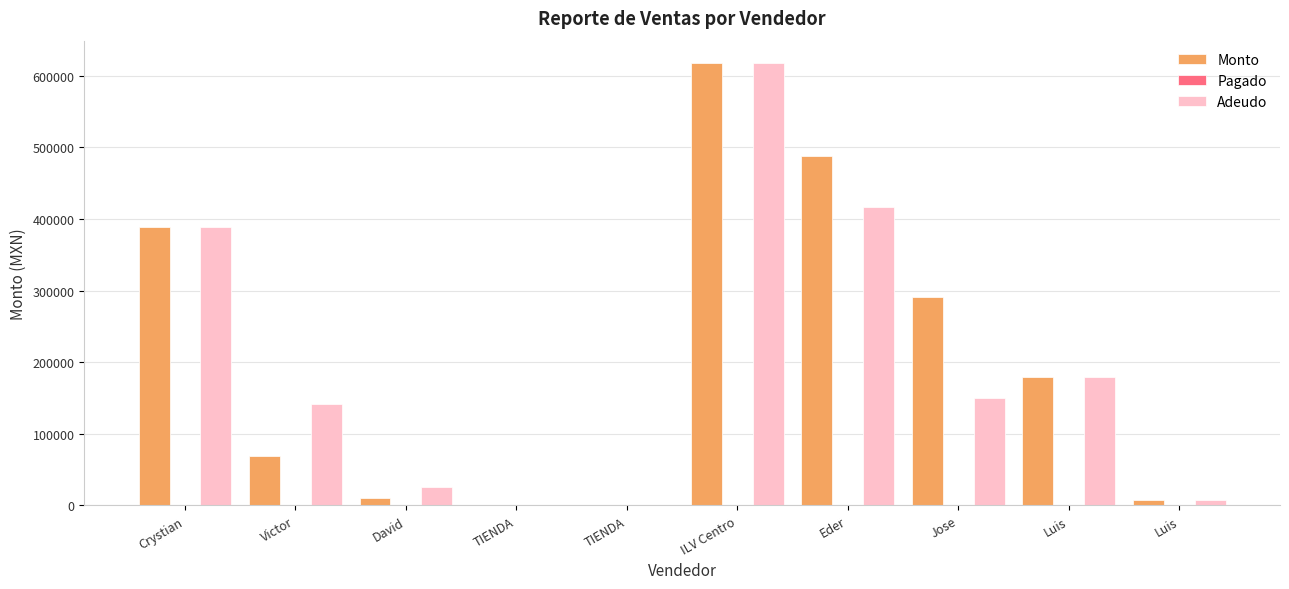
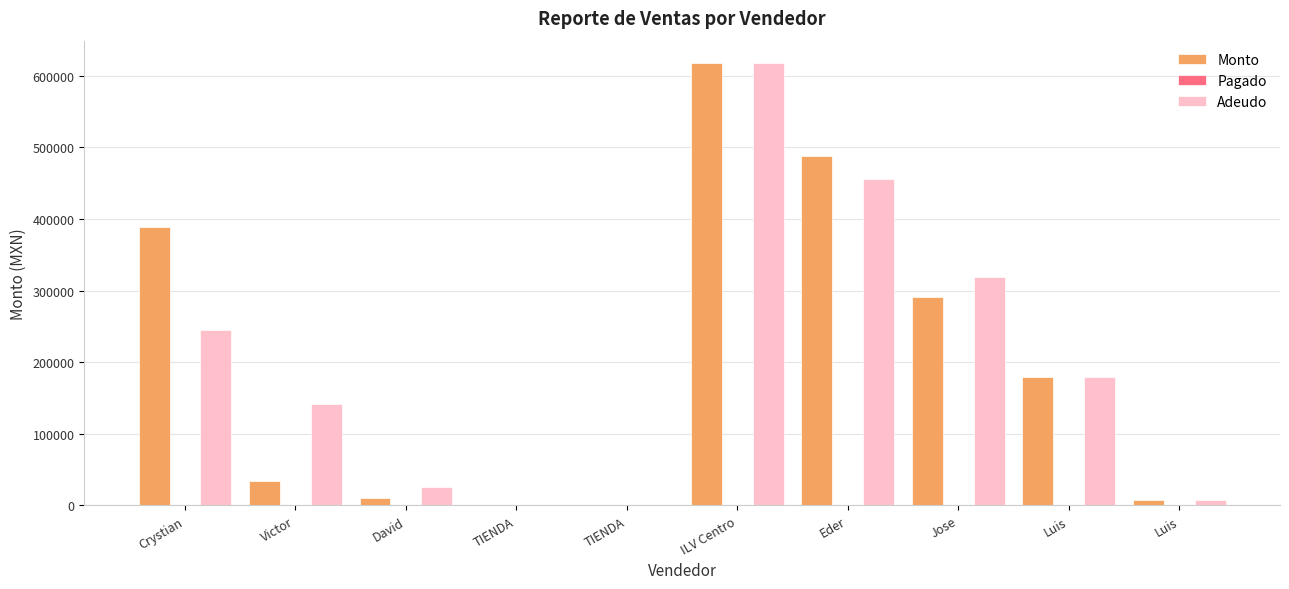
  {
    "Monto": {
      "Crystian": 390000,
-     "Victor": 70000,
+     "Victor": 30000,
      "David": 10000,
      "ILV Centro": 620000,
      "Eder": 490000,
      "Jose": 290000
    },
    "Pagado": {
      "Crystian": 0,
      "Victor": 0,
      "David": 0,
      "ILV Centro": 0,
      "Eder": 0,
      "Jose": 0
    },
    "Adeudo": {
-     "Crystian": 390000,
+     "Crystian": 250000,
      "Victor": 140000,
      "David": 30000,
      "ILV Centro": 620000,
-     "Eder": 420000,
-     "Jose": 150000
+     "Eder": 460000,
+     "Jose": 320000
    }
  }
